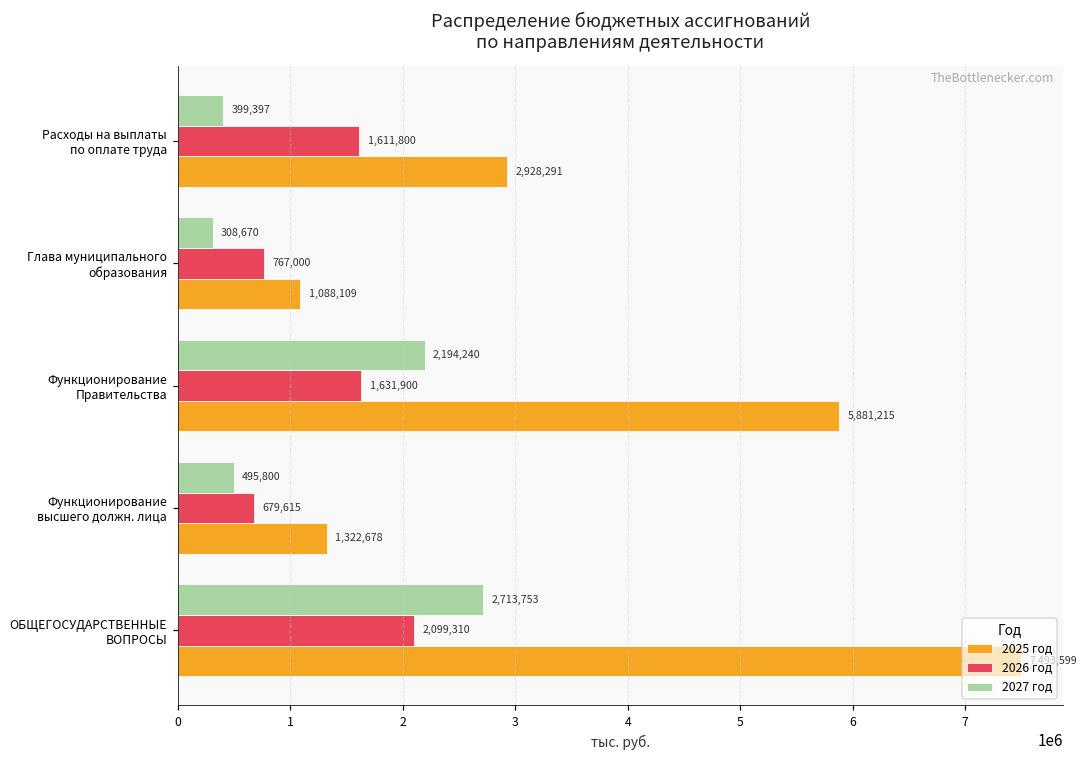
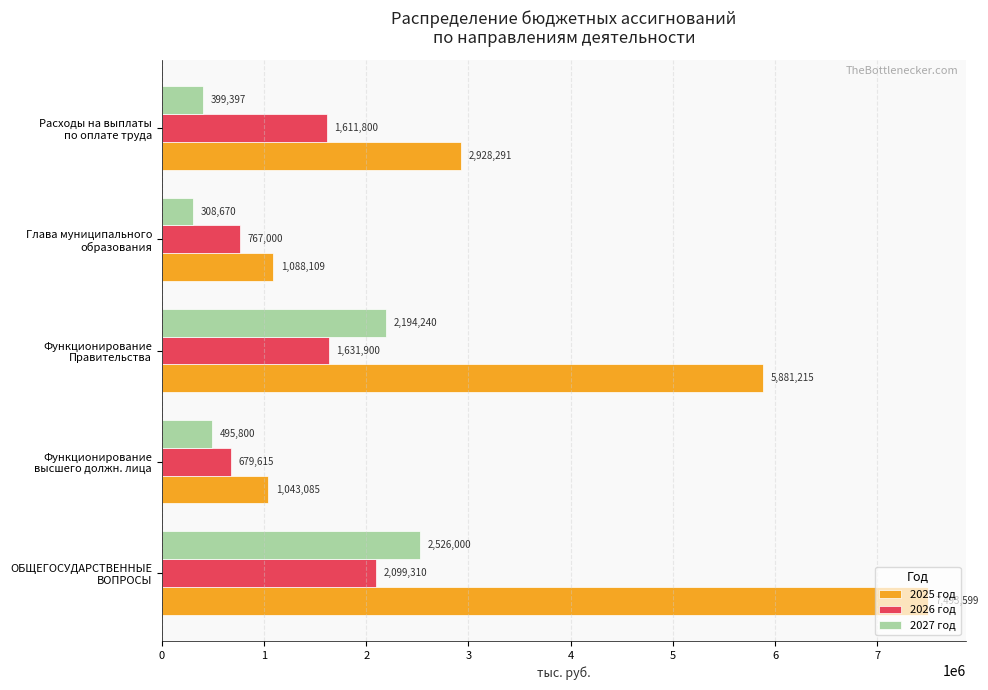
  {
    "2025 год": {
      "Расходы на выплаты по оплате труда": "2,928,291",
      "Глава муниципального образования": "1,088,109",
      "Функционирование Правительства": "5,881,215",
-     "Функционирование высшего должн. лица": "1,322,678"
+     "Функционирование высшего должн. лица": "1,043,085"
    },
    "2026 год": {
      "Расходы на выплаты по оплате труда": "1,611,800",
      "Глава муниципального образования": "767,000",
      "Функционирование Правительства": "1,631,900",
      "Функционирование высшего должн. лица": "679,615",
      "ОБЩЕГОСУДАРСТВЕННЫЕ ВОПРОСЫ": "2,099,310"
    },
    "2027 год": {
      "Расходы на выплаты по оплате труда": "399,397",
      "Глава муниципального образования": "308,670",
      "Функционирование Правительства": "2,194,240",
      "Функционирование высшего должн. лица": "495,800",
-     "ОБЩЕГОСУДАРСТВЕННЫЕ ВОПРОСЫ": "2,713,753"
+     "ОБЩЕГОСУДАРСТВЕННЫЕ ВОПРОСЫ": "2,526,000"
    }
  }
